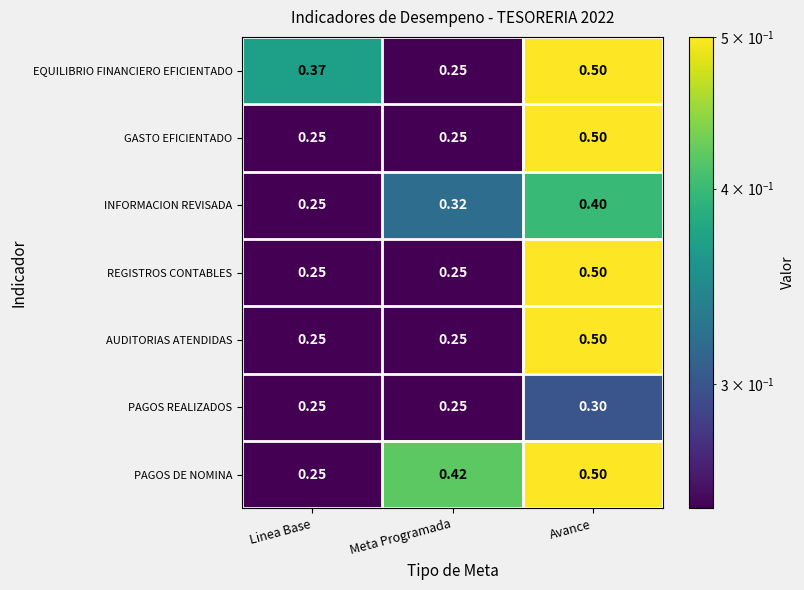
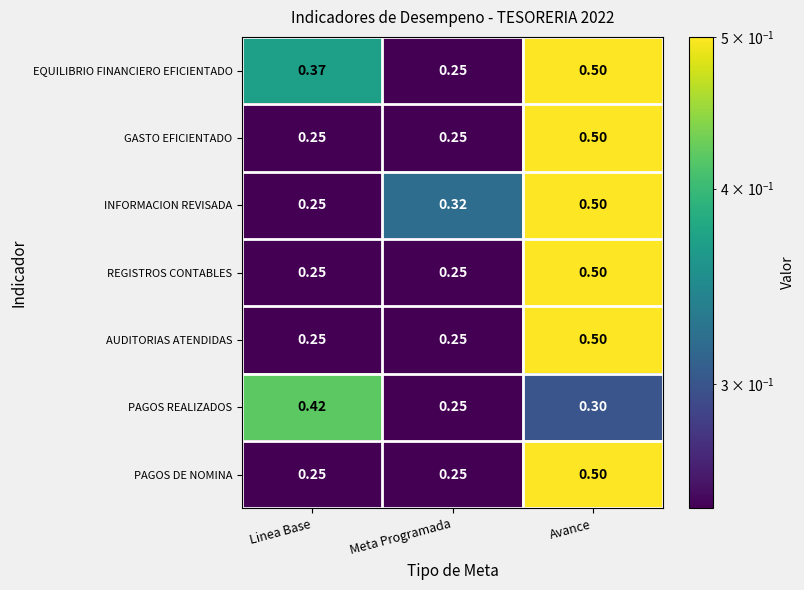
  {
    "EQUILIBRIO FINANCIERO EFICIENTADO": {
      "Linea Base": 0.37,
      "Meta Programada": 0.25,
      "Avance": 0.50
    },
    "GASTO EFICIENTADO": {
      "Linea Base": 0.25,
      "Meta Programada": 0.25,
      "Avance": 0.50
    },
    "INFORMACION REVISADA": {
      "Linea Base": 0.25,
      "Meta Programada": 0.32,
-     "Avance": 0.40
+     "Avance": 0.50
    },
    "REGISTROS CONTABLES": {
      "Linea Base": 0.25,
      "Meta Programada": 0.25,
      "Avance": 0.50
    },
    "AUDITORIAS ATENDIDAS": {
      "Linea Base": 0.25,
      "Meta Programada": 0.25,
      "Avance": 0.50
    },
    "PAGOS REALIZADOS": {
-     "Linea Base": 0.25,
+     "Linea Base": 0.42,
      "Meta Programada": 0.25,
      "Avance": 0.30
    },
    "PAGOS DE NOMINA": {
      "Linea Base": 0.25,
-     "Meta Programada": 0.42,
+     "Meta Programada": 0.25,
      "Avance": 0.50
    }
  }
